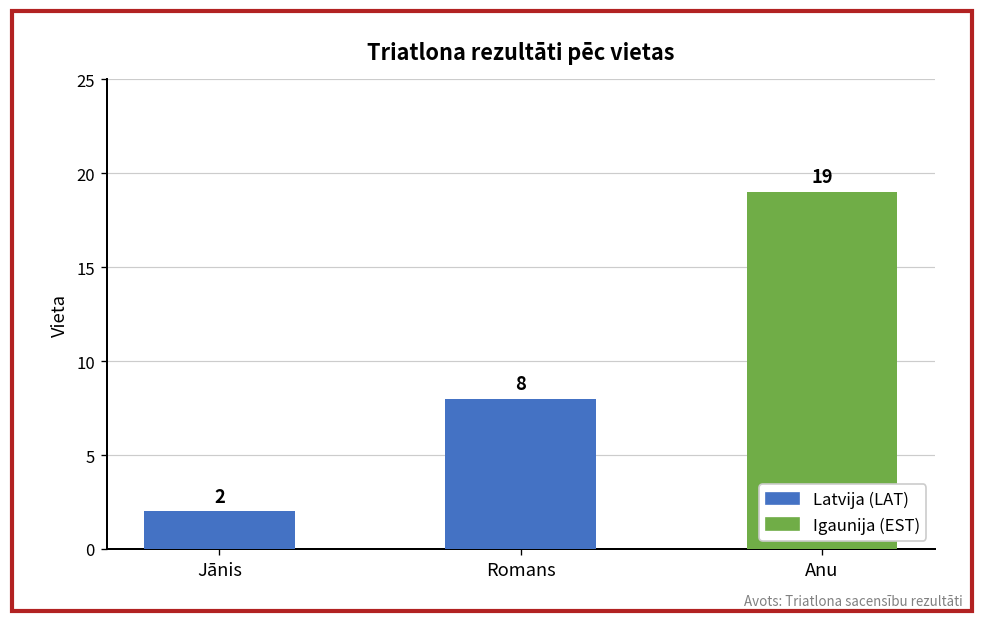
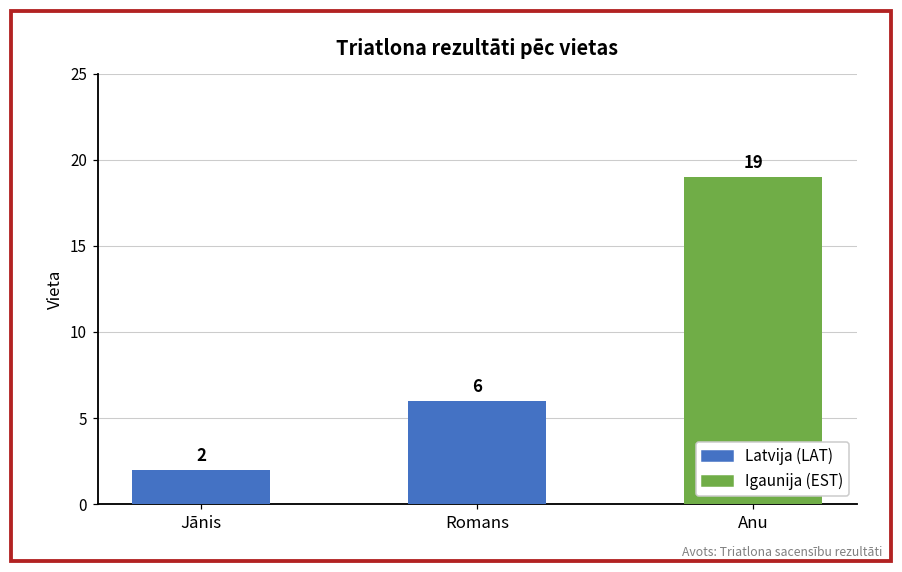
  {
    "Jānis": 2,
-   "Romans": 8,
+   "Romans": 6,
    "Anu": 19
  }
